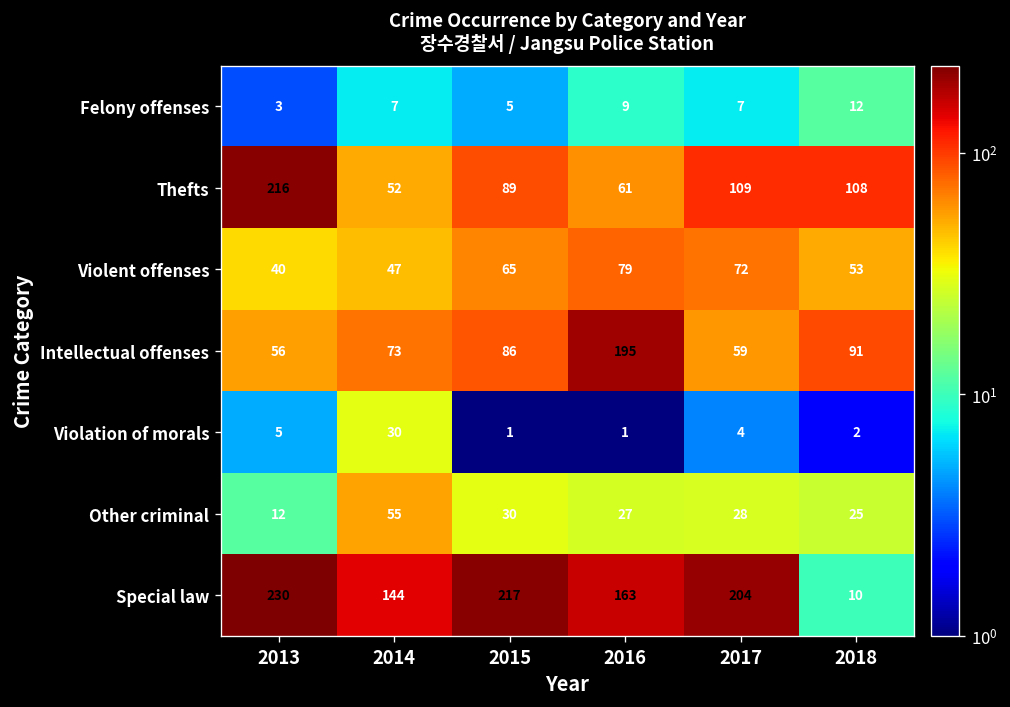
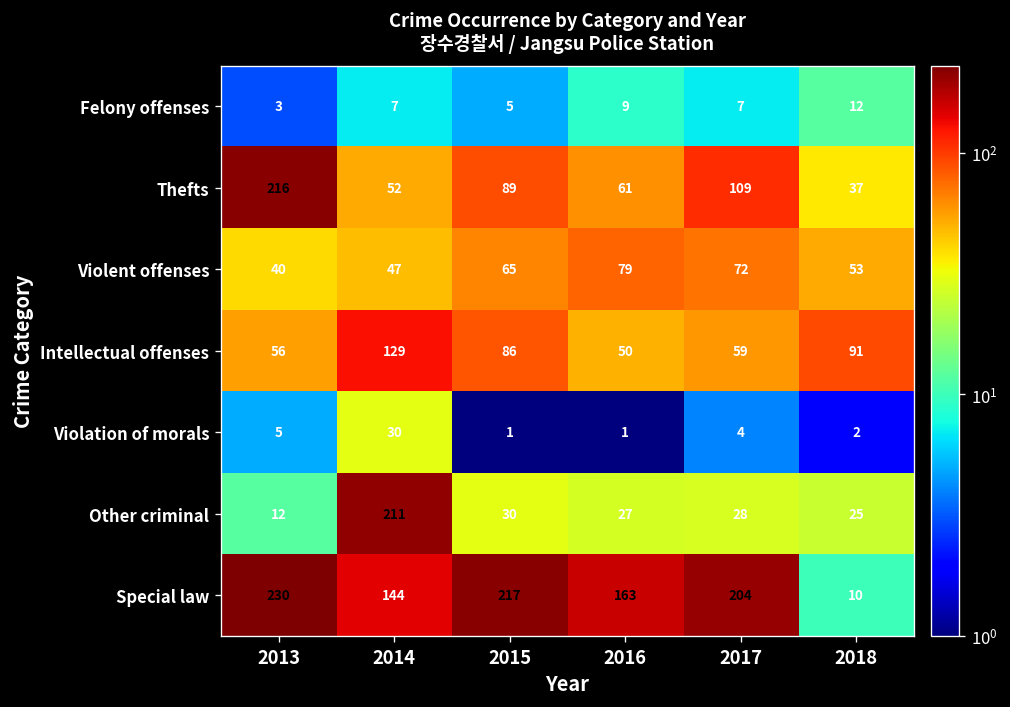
  {
    "Felony offenses": {
      "2013": 3,
      "2014": 7,
      "2015": 5,
      "2016": 9,
      "2017": 7,
      "2018": 12
    },
    "Thefts": {
      "2013": 216,
      "2014": 52,
      "2015": 89,
      "2016": 61,
      "2017": 109,
-     "2018": 108
+     "2018": 37
    },
    "Violent offenses": {
      "2013": 40,
      "2014": 47,
      "2015": 65,
      "2016": 79,
      "2017": 72,
      "2018": 53
    },
    "Intellectual offenses": {
      "2013": 56,
-     "2014": 73,
+     "2014": 129,
      "2015": 86,
-     "2016": 195,
+     "2016": 50,
      "2017": 59,
      "2018": 91
    },
    "Violation of morals": {
      "2013": 5,
      "2014": 30,
      "2015": 1,
      "2016": 1,
      "2017": 4,
      "2018": 2
    },
    "Other criminal": {
      "2013": 12,
-     "2014": 55,
+     "2014": 211,
      "2015": 30,
      "2016": 27,
      "2017": 28,
      "2018": 25
    },
    "Special law": {
      "2013": 230,
      "2014": 144,
      "2015": 217,
      "2016": 163,
      "2017": 204,
      "2018": 10
    }
  }
